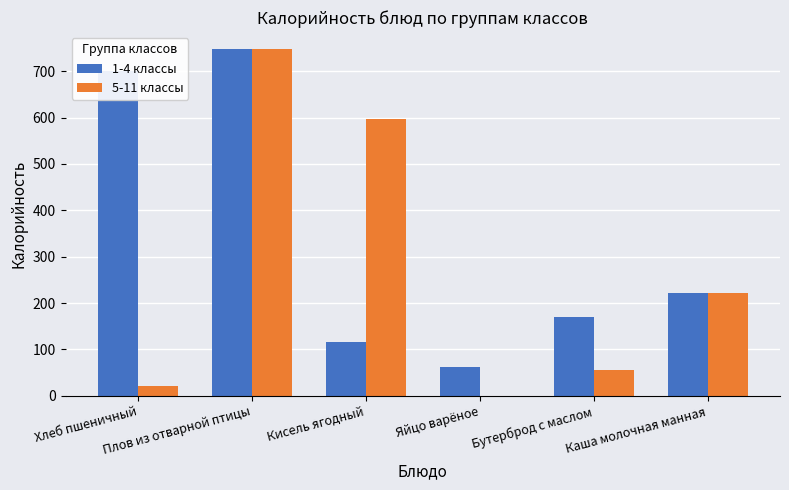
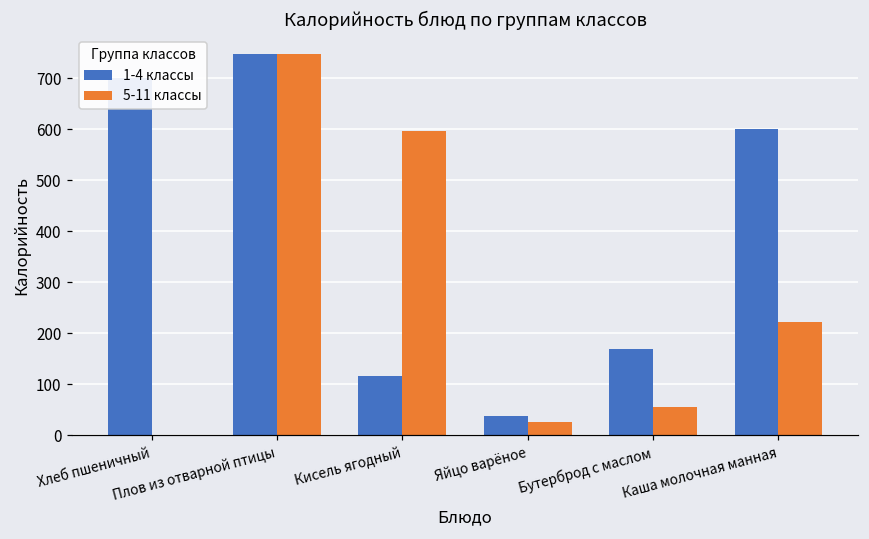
  {
    "1-4 классы": {
      "Плов из отварной птицы": 750,
      "Кисель ягодный": 120,
-     "Яйцо варёное": 60,
+     "Яйцо варёное": 40,
      "Бутерброд с маслом": 170,
-     "Каша молочная манная": 220
+     "Каша молочная манная": 600
    },
    "5-11 классы": {
-     "Хлеб пшеничный": 20,
+     "Хлеб пшеничный": 0,
      "Плов из отварной птицы": 750,
      "Кисель ягодный": 600,
-     "Яйцо варёное": 0,
+     "Яйцо варёное": 30,
      "Бутерброд с маслом": 60,
      "Каша молочная манная": 220
    }
  }
